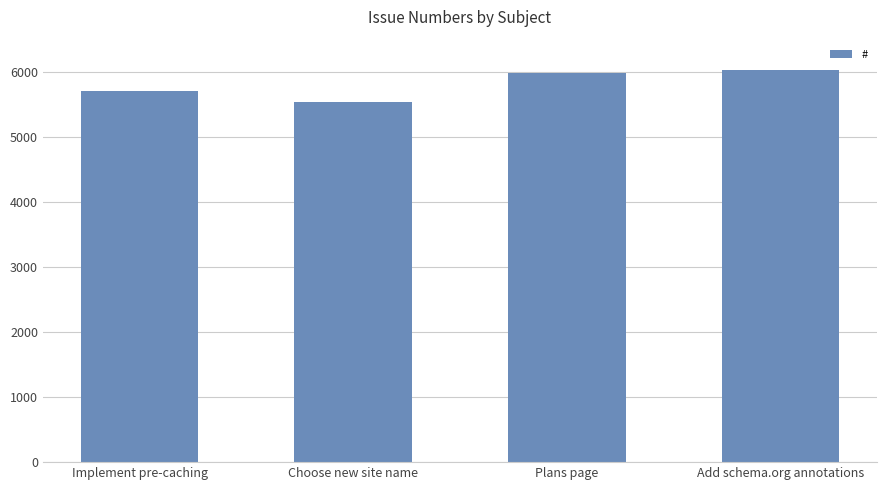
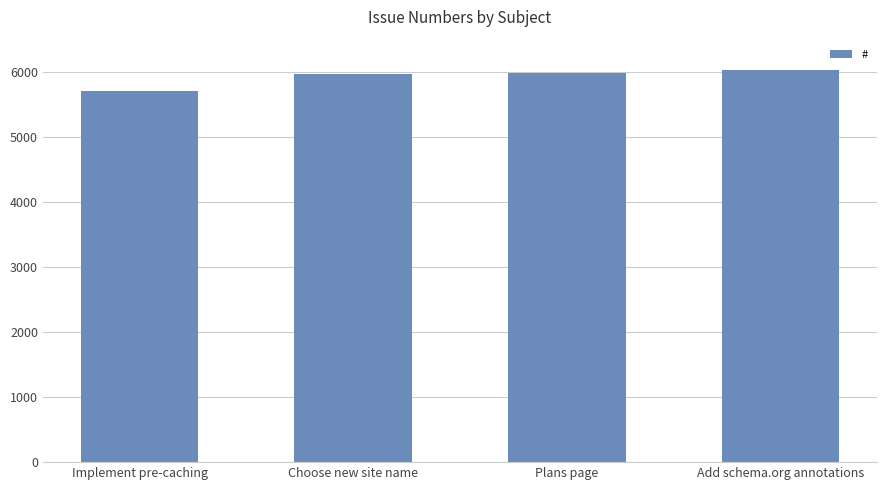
  {
    "Implement pre-caching": 5700,
-   "Choose new site name": 5500,
+   "Choose new site name": 6000,
    "Plans page": 6000,
    "Add schema.org annotations": 6000
  }
